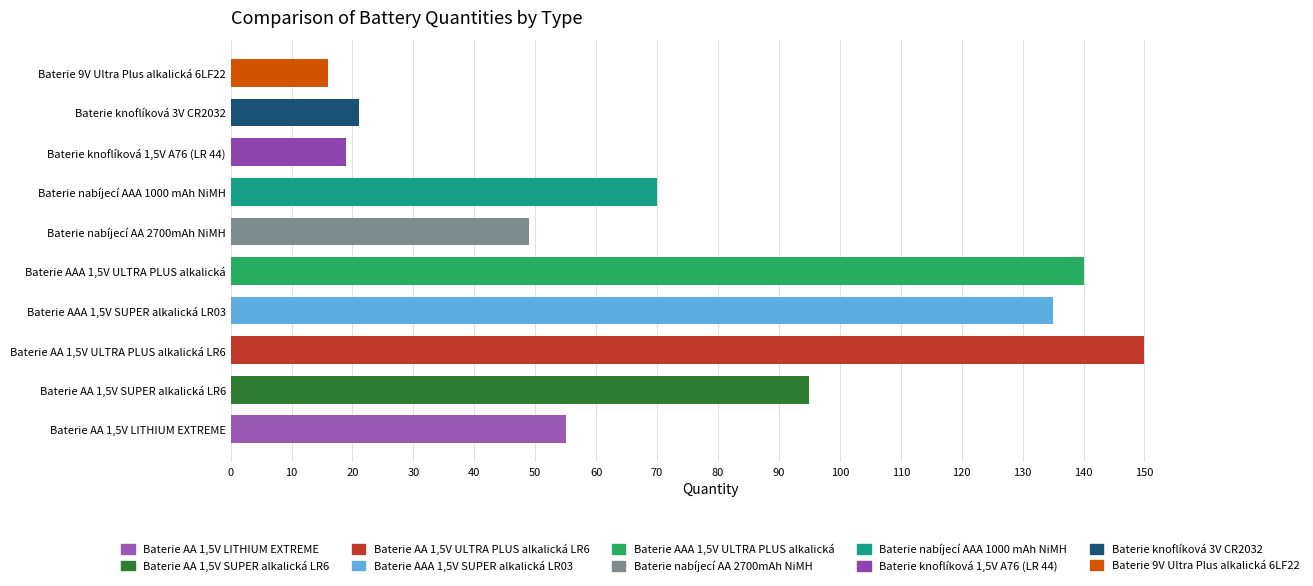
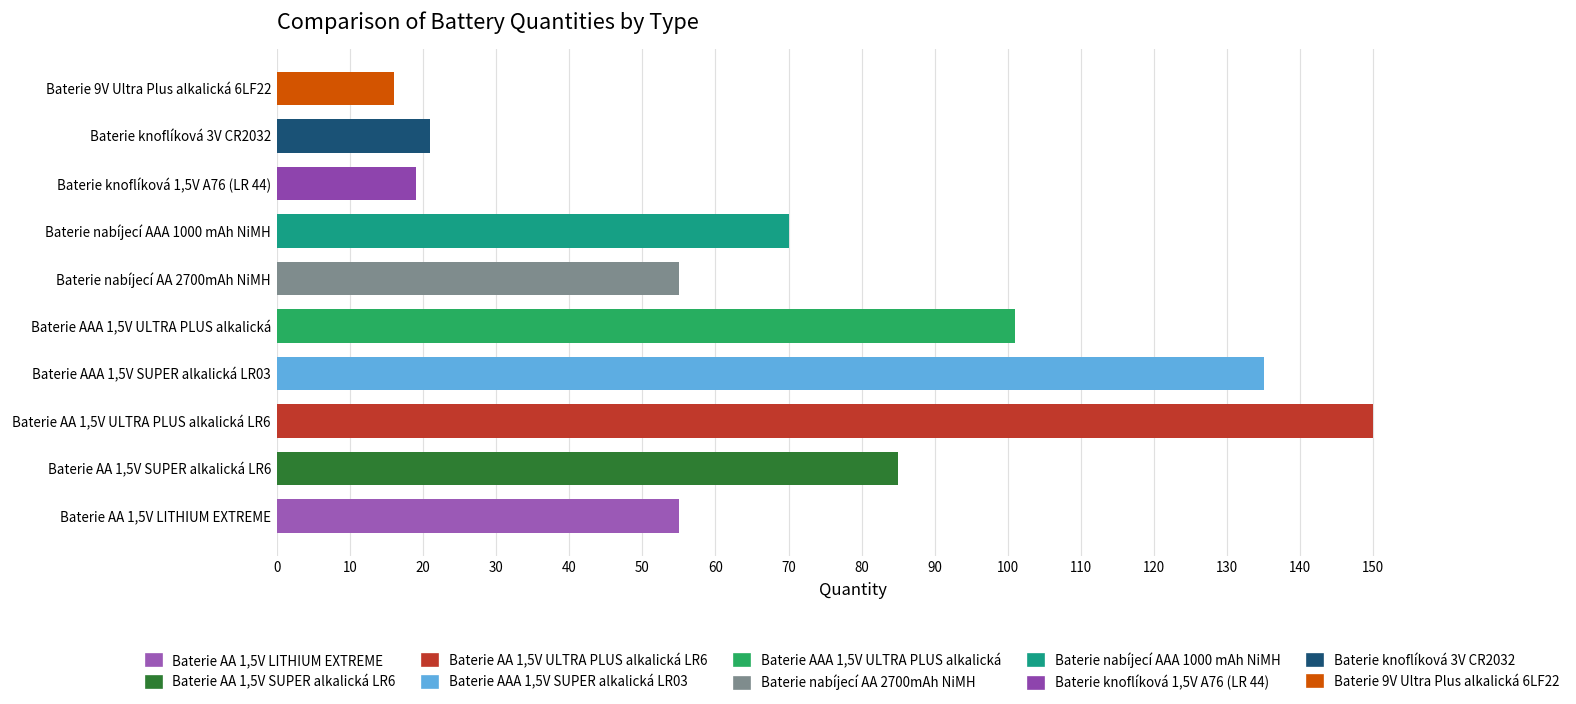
  {
    "Baterie 9V Ultra Plus alkalická 6LF22": 16,
    "Baterie knoflíková 3V CR2032": 21,
    "Baterie knoflíková 1,5V A76 (LR 44)": 19,
    "Baterie nabíjecí AAA 1000 mAh NiMH": 70,
-   "Baterie nabíjecí AA 2700mAh NiMH": 49,
-   "Baterie AAA 1,5V ULTRA PLUS alkalická": 140,
+   "Baterie nabíjecí AA 2700mAh NiMH": 55,
+   "Baterie AAA 1,5V ULTRA PLUS alkalická": 101,
    "Baterie AAA 1,5V SUPER alkalická LR03": 135,
    "Baterie AA 1,5V ULTRA PLUS alkalická LR6": 150,
-   "Baterie AA 1,5V SUPER alkalická LR6": 95,
+   "Baterie AA 1,5V SUPER alkalická LR6": 85,
    "Baterie AA 1,5V LITHIUM EXTREME": 55
  }
